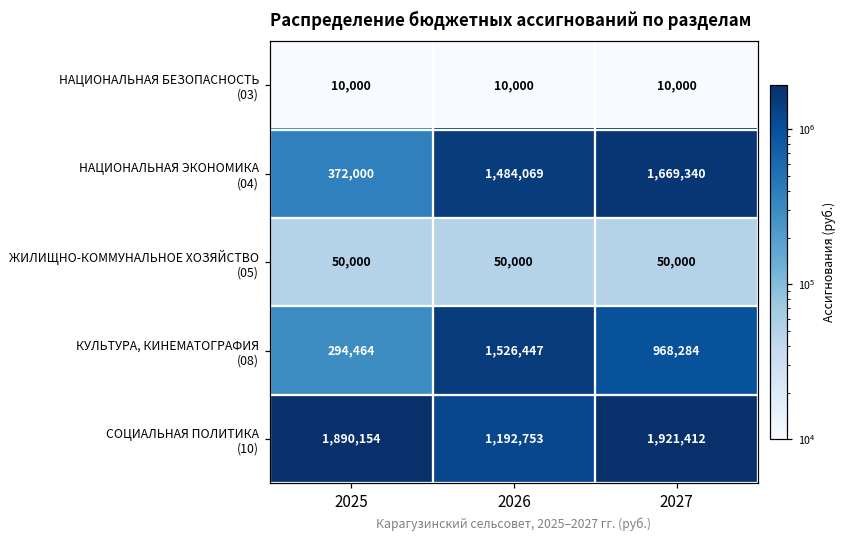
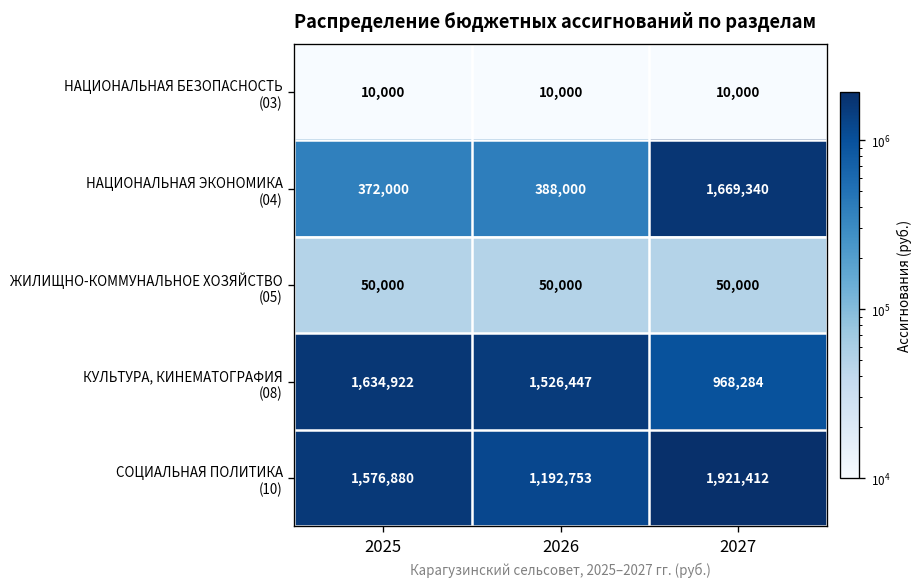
  {
    "НАЦИОНАЛЬНАЯ БЕЗОПАСНОСТЬ (03)": {
      "2025": "10,000",
      "2026": "10,000",
      "2027": "10,000"
    },
    "НАЦИОНАЛЬНАЯ ЭКОНОМИКА (04)": {
      "2025": "372,000",
-     "2026": "1,484,069",
+     "2026": "388,000",
      "2027": "1,669,340"
    },
    "ЖИЛИЩНО-КОММУНАЛЬНОЕ ХОЗЯЙСТВО (05)": {
      "2025": "50,000",
      "2026": "50,000",
      "2027": "50,000"
    },
    "КУЛЬТУРА, КИНЕМАТОГРАФИЯ (08)": {
-     "2025": "294,464",
+     "2025": "1,634,922",
      "2026": "1,526,447",
      "2027": "968,284"
    },
    "СОЦИАЛЬНАЯ ПОЛИТИКА (10)": {
-     "2025": "1,890,154",
+     "2025": "1,576,880",
      "2026": "1,192,753",
      "2027": "1,921,412"
    }
  }
